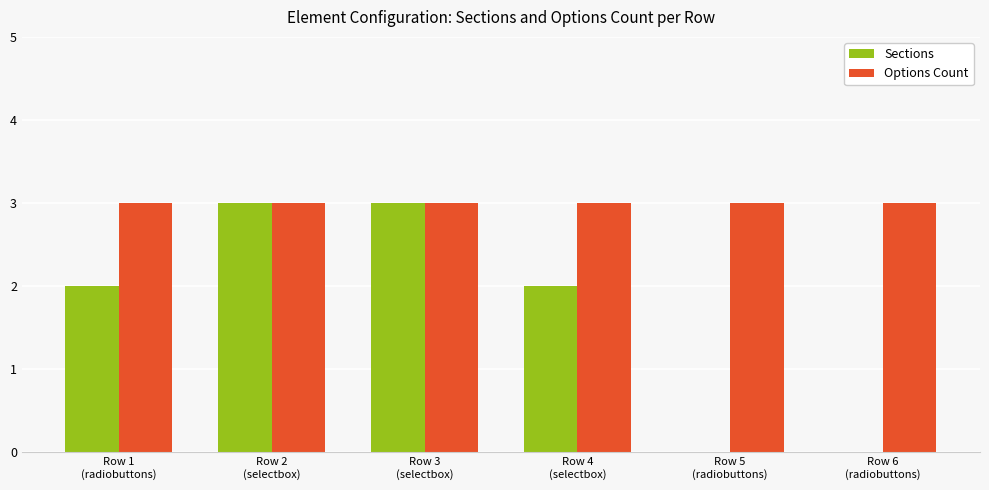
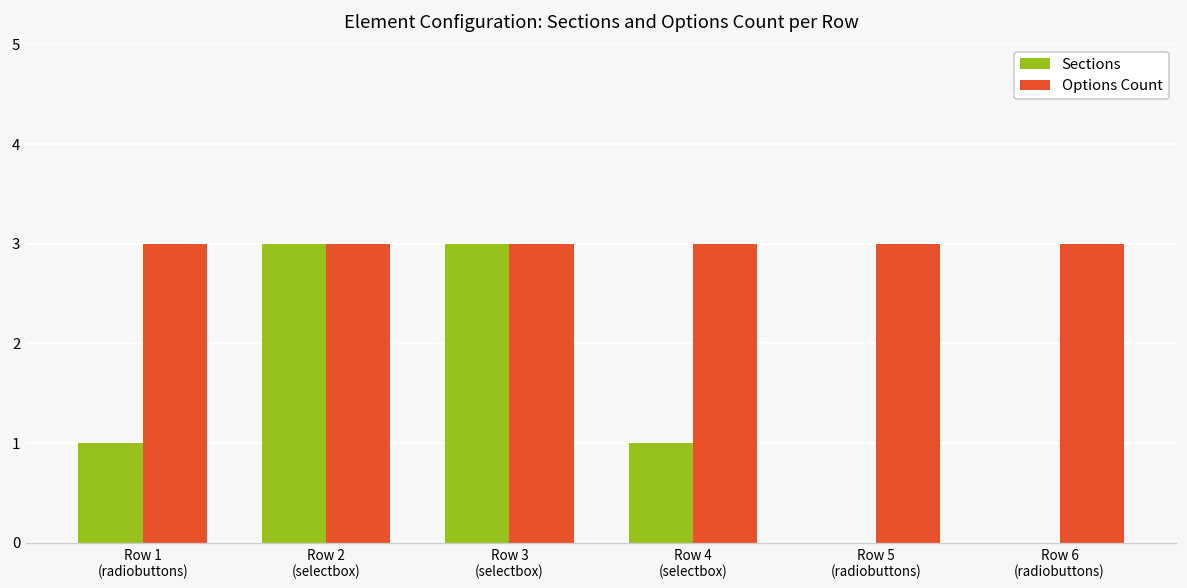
  {
    "Sections": {
-     "Row 1 (radiobuttons)": 2,
+     "Row 1 (radiobuttons)": 1,
      "Row 2 (selectbox)": 3,
      "Row 3 (selectbox)": 3,
-     "Row 4 (selectbox)": 2,
+     "Row 4 (selectbox)": 1,
      "Row 5 (radiobuttons)": 0,
      "Row 6 (radiobuttons)": 0
    },
    "Options Count": {
      "Row 1 (radiobuttons)": 3,
      "Row 2 (selectbox)": 3,
      "Row 3 (selectbox)": 3,
      "Row 4 (selectbox)": 3,
      "Row 5 (radiobuttons)": 3,
      "Row 6 (radiobuttons)": 3
    }
  }
